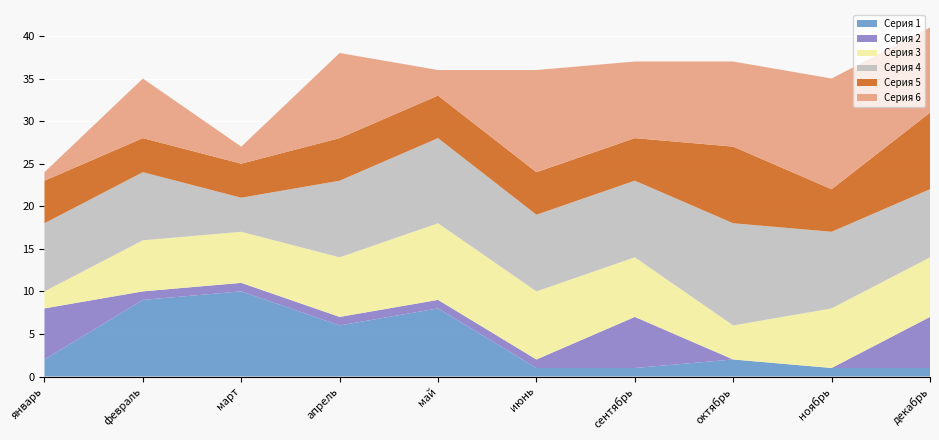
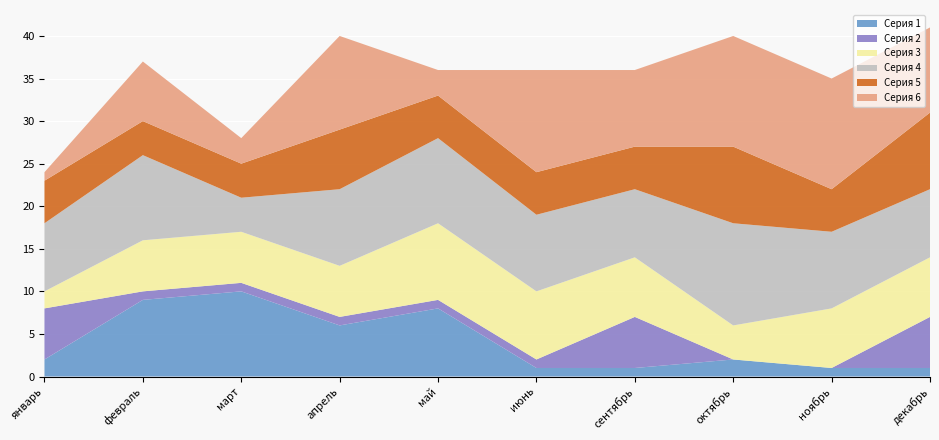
  {
    "Серия 3": {
      "январь": 2,
      "февраль": 6,
      "март": 6,
-     "апрель": 7,
+     "апрель": 6,
      "май": 9,
      "июнь": 8,
      "сентябрь": 7,
      "октябрь": 4,
      "ноябрь": 7,
      "декабрь": 7
    },
    "Серия 4": {
      "январь": 8,
-     "февраль": 8,
+     "февраль": 10,
      "март": 4,
      "апрель": 9,
      "май": 10,
      "июнь": 9,
-     "сентябрь": 9,
+     "сентябрь": 8,
      "октябрь": 12,
      "ноябрь": 9,
      "декабрь": 8
    },
    "Серия 5": {
      "январь": 5,
      "февраль": 4,
      "март": 4,
-     "апрель": 5,
+     "апрель": 7,
      "май": 5,
      "июнь": 5,
      "сентябрь": 5,
      "октябрь": 9,
      "ноябрь": 5,
      "декабрь": 9
    },
    "Серия 6": {
      "январь": 1,
      "февраль": 7,
-     "март": 2,
-     "апрель": 10,
+     "март": 3,
+     "апрель": 11,
      "май": 3,
      "июнь": 12,
      "сентябрь": 9,
-     "октябрь": 10,
+     "октябрь": 13,
      "ноябрь": 13,
      "декабрь": 10
    }
  }
